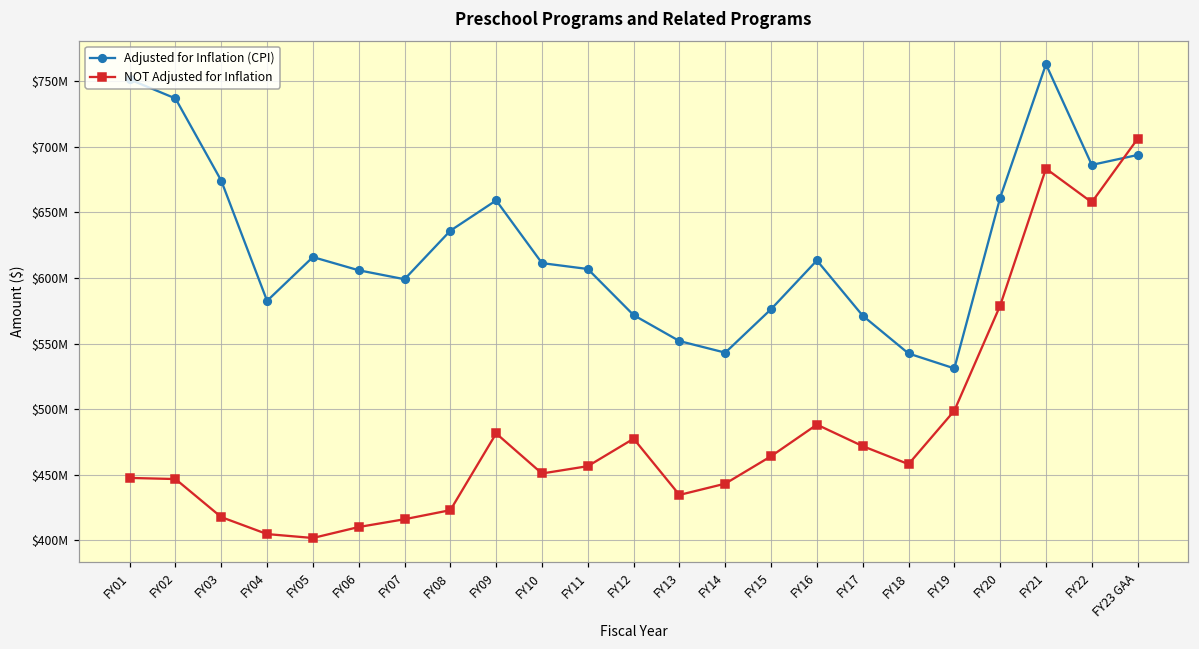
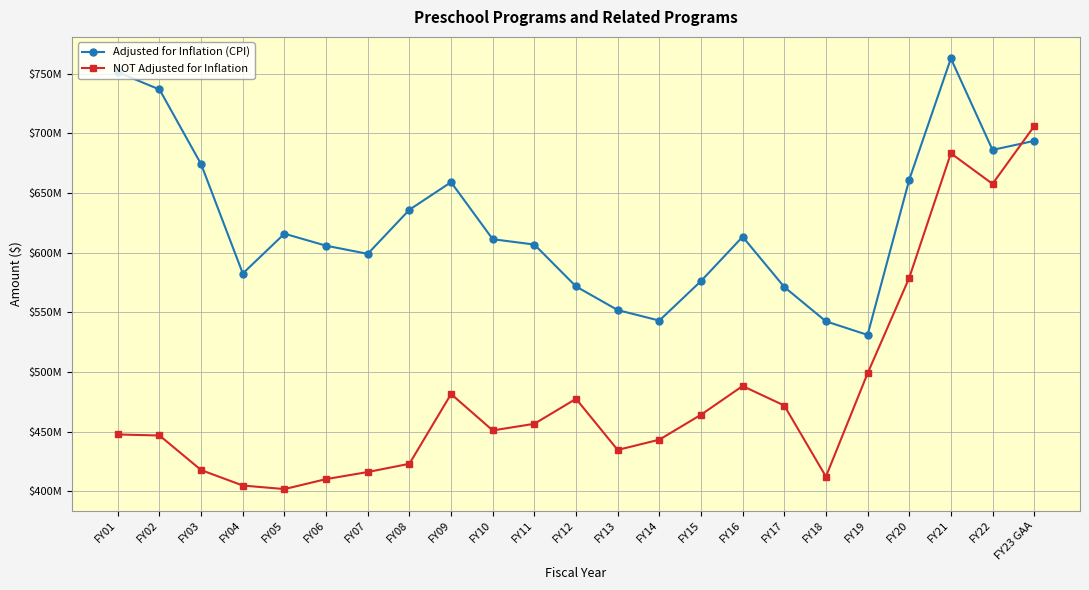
  {
    "Adjusted for Inflation (CPI)": {
      "FY02": "$737000000",
      "FY03": "$674000000",
      "FY04": "$583000000",
      "FY05": "$616000000",
      "FY06": "$606000000",
      "FY07": "$599000000",
      "FY08": "$636000000",
      "FY09": "$659000000",
      "FY10": "$611000000",
      "FY11": "$607000000",
      "FY12": "$572000000",
      "FY13": "$552000000",
      "FY14": "$543000000",
      "FY15": "$576000000",
      "FY16": "$613000000",
      "FY17": "$571000000",
      "FY18": "$542000000",
      "FY19": "$531000000",
      "FY20": "$661000000",
      "FY21": "$763000000",
      "FY22": "$686000000",
      "FY23 GAA": "$694000000"
    },
    "NOT Adjusted for Inflation": {
      "FY01": "$448000000",
      "FY02": "$447000000",
      "FY03": "$418000000",
      "FY04": "$405000000",
      "FY05": "$402000000",
      "FY06": "$410000000",
      "FY07": "$416000000",
      "FY08": "$423000000",
      "FY09": "$482000000",
      "FY10": "$451000000",
      "FY11": "$457000000",
      "FY12": "$478000000",
      "FY13": "$435000000",
      "FY14": "$443000000",
      "FY15": "$464000000",
      "FY16": "$488000000",
      "FY17": "$472000000",
-     "FY18": "$458000000",
+     "FY18": "$412000000",
      "FY19": "$499000000",
      "FY20": "$579000000",
      "FY21": "$683000000",
      "FY22": "$658000000",
      "FY23 GAA": "$706000000"
    }
  }
